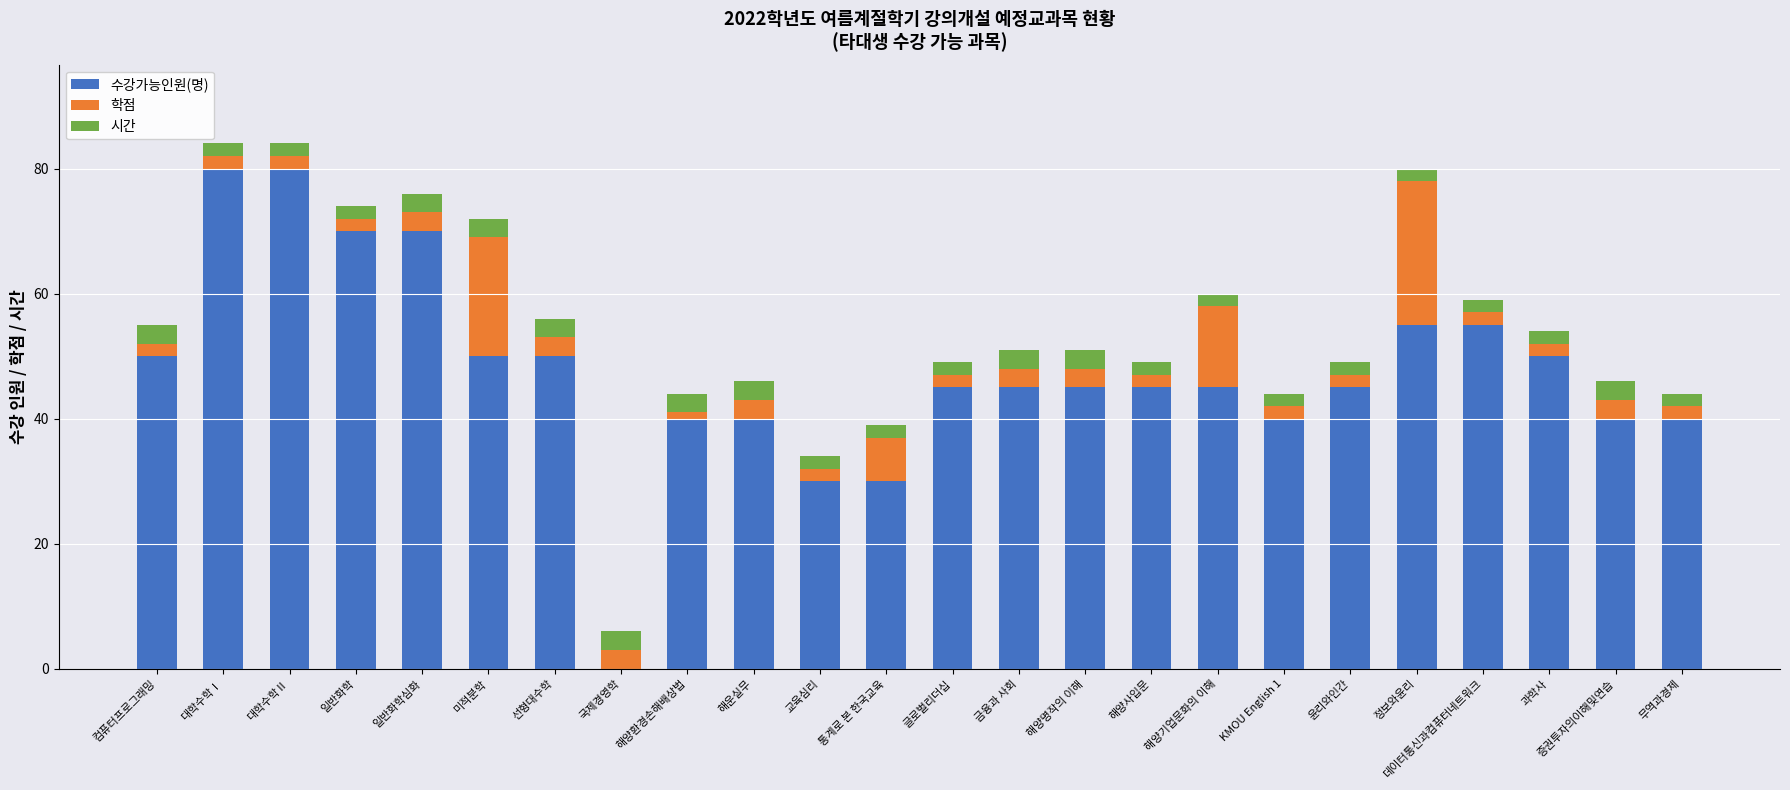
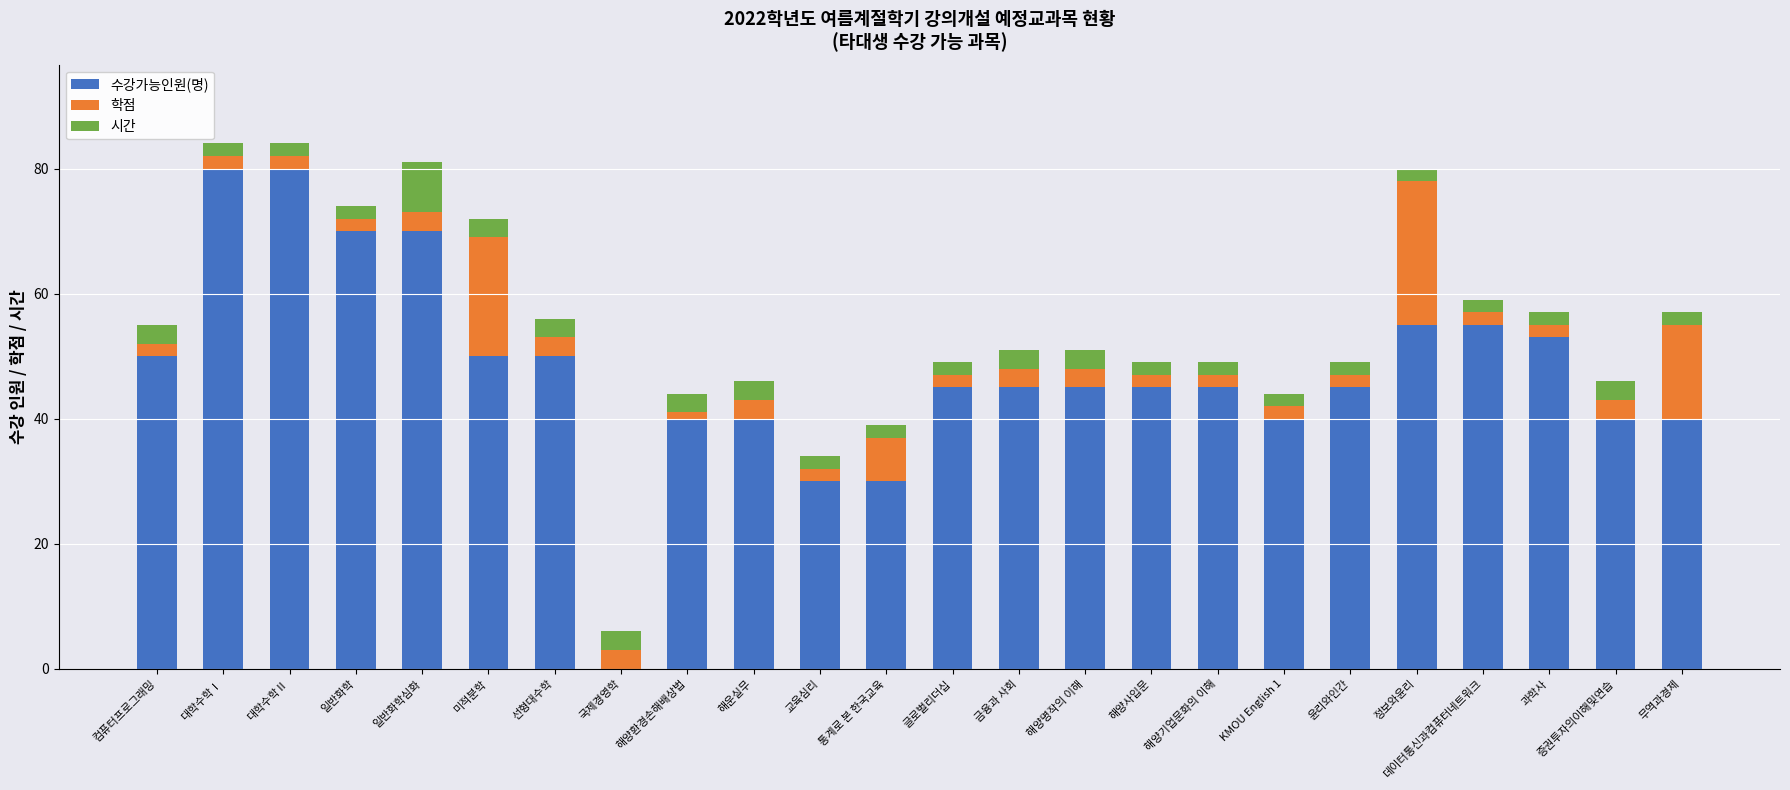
  {
    "수강가능인원(명)": {
      "컴퓨터프로그래밍": 50,
      "대학수학Ⅰ": 80,
      "대학수학Ⅱ": 80,
      "일반화학": 70,
      "일반화학심화": 70,
      "미적분학": 50,
      "선형대수학": 50,
      "국제경영학": 0,
      "해양환경손해배상법": 40,
      "해운실무": 40,
      "교육심리": 30,
      "통계로 본 한국교육": 30,
      "글로벌리더십": 45,
      "금융과 사회": 45,
      "해양명작의 이해": 45,
      "해양사입문": 45,
      "해양기업문화의 이해": 45,
      "KMOU English 1": 40,
      "윤리와인간": 45,
      "정보와윤리": 55,
      "데이터통신과컴퓨터네트워크": 55,
-     "과학사": 50,
+     "과학사": 53,
      "증권투자의이해및연습": 40,
      "무역과경제": 40
    },
    "학점": {
      "컴퓨터프로그래밍": 2,
      "대학수학Ⅰ": 2,
      "대학수학Ⅱ": 2,
      "일반화학": 2,
      "일반화학심화": 3,
      "미적분학": 19,
      "선형대수학": 3,
      "국제경영학": 3,
      "해양환경손해배상법": 1,
      "해운실무": 3,
      "교육심리": 2,
      "통계로 본 한국교육": 7,
      "글로벌리더십": 2,
      "금융과 사회": 3,
      "해양명작의 이해": 3,
      "해양사입문": 2,
-     "해양기업문화의 이해": 13,
+     "해양기업문화의 이해": 2,
      "KMOU English 1": 2,
      "윤리와인간": 2,
      "정보와윤리": 23,
      "데이터통신과컴퓨터네트워크": 2,
      "과학사": 2,
      "증권투자의이해및연습": 3,
-     "무역과경제": 2
+     "무역과경제": 15
    },
    "시간": {
      "컴퓨터프로그래밍": 3,
      "대학수학Ⅰ": 2,
      "대학수학Ⅱ": 2,
      "일반화학": 2,
-     "일반화학심화": 3,
+     "일반화학심화": 8,
      "미적분학": 3,
      "선형대수학": 3,
      "국제경영학": 3,
      "해양환경손해배상법": 3,
      "해운실무": 3,
      "교육심리": 2,
      "통계로 본 한국교육": 2,
      "글로벌리더십": 2,
      "금융과 사회": 3,
      "해양명작의 이해": 3,
      "해양사입문": 2,
      "해양기업문화의 이해": 2,
      "KMOU English 1": 2,
      "윤리와인간": 2,
      "정보와윤리": 2,
      "데이터통신과컴퓨터네트워크": 2,
      "과학사": 2,
      "증권투자의이해및연습": 3,
      "무역과경제": 2
    }
  }
